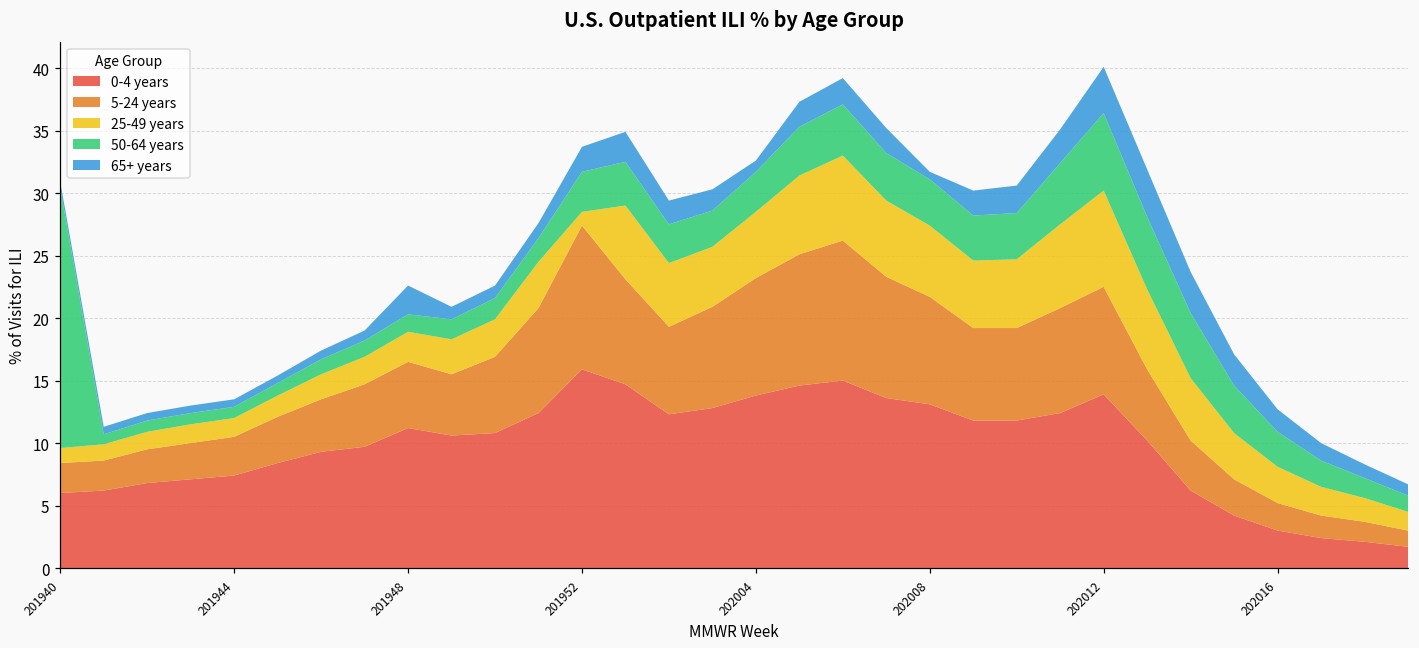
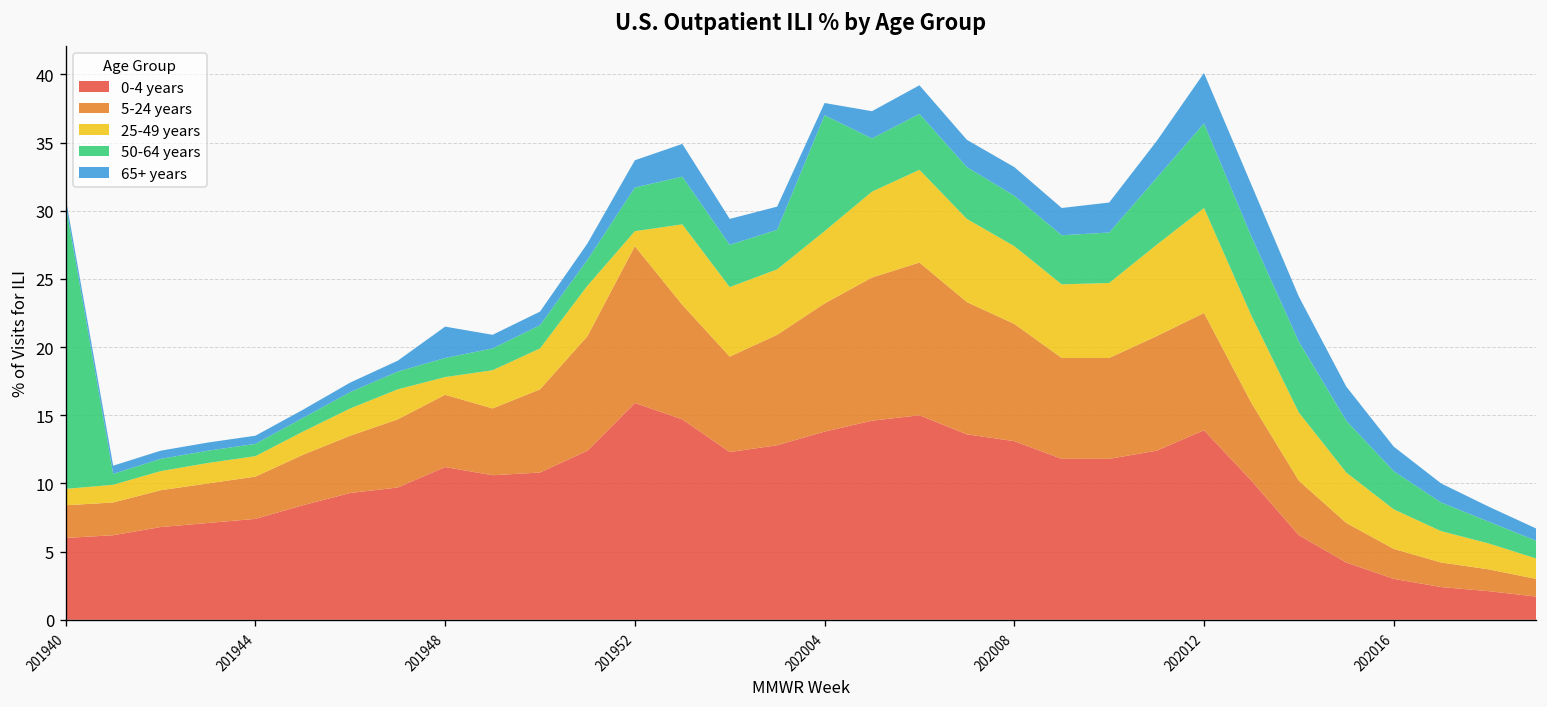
  {
    "25-49 years": {
      "201940": 1.2,
      "201944": 1.5,
-     "201948": 2.4,
+     "201948": 1.3,
      "201952": 1.1,
      "202004": 5.3,
      "202008": 5.7,
      "202012": 7.7,
      "202016": 2.9
    },
    "50-64 years": {
      "201940": 20.8,
      "201944": 0.9,
      "201948": 1.4,
      "201952": 3.2,
-     "202004": 3.2,
+     "202004": 8.5,
      "202008": 3.7,
      "202012": 6.2,
      "202016": 2.8
    },
    "65+ years": {
      "201940": 0.5,
      "201944": 0.6,
      "201948": 2.3,
      "201952": 2.0,
      "202004": 0.9,
-     "202008": 0.6,
+     "202008": 2.1,
      "202012": 3.7,
      "202016": 1.8
    }
  }
